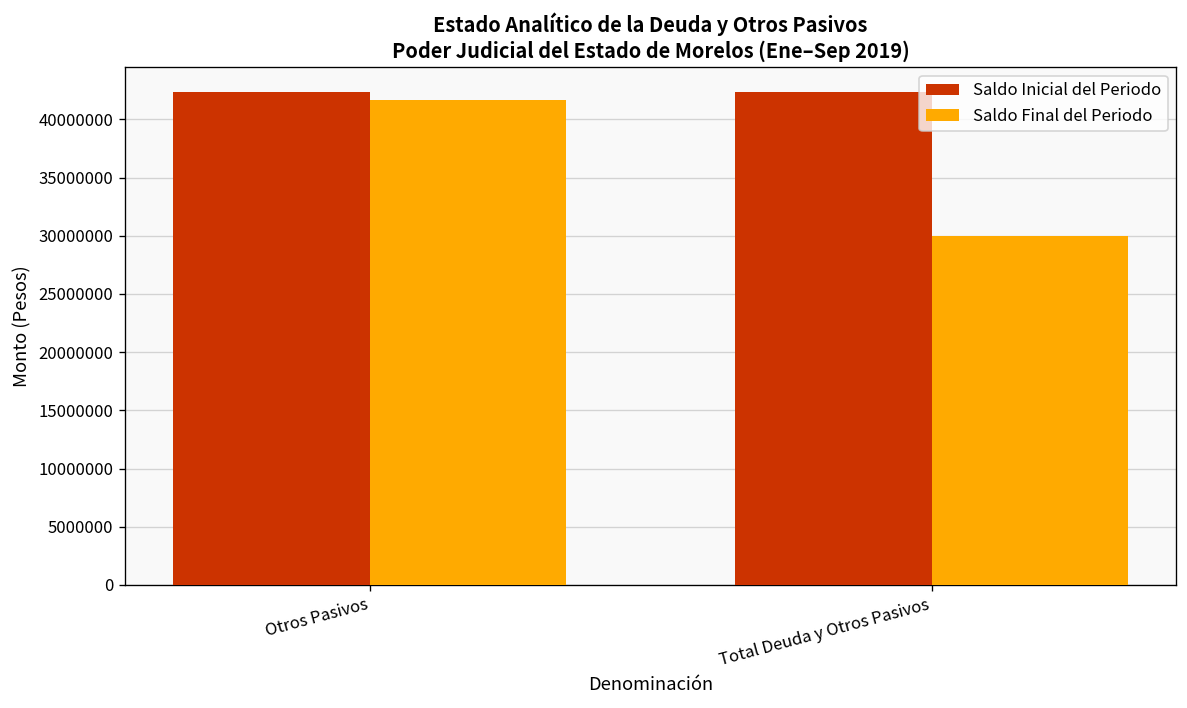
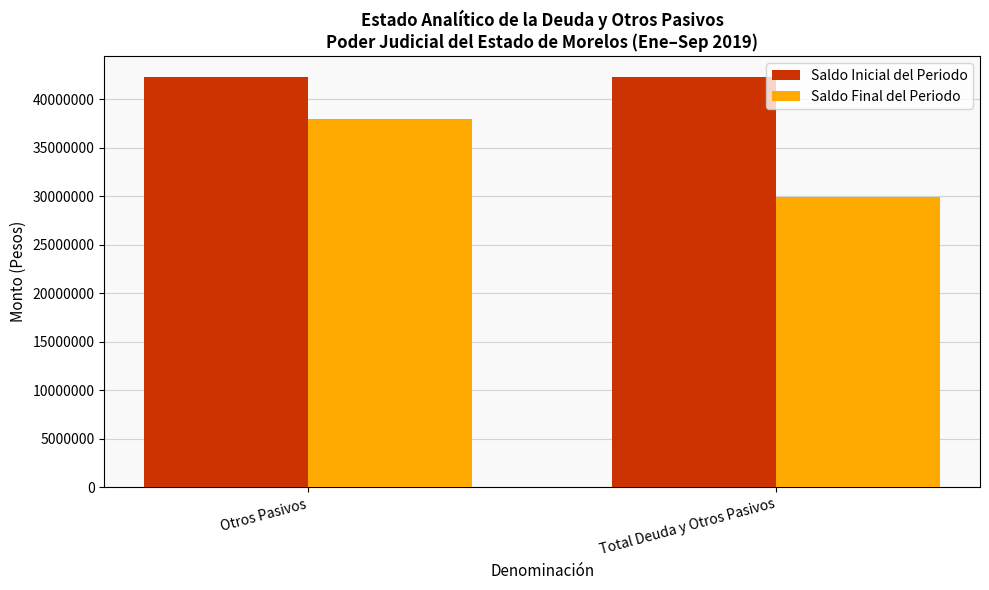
  {
    "Saldo Inicial del Periodo": {
      "Otros Pasivos": 42000000,
      "Total Deuda y Otros Pasivos": 42000000
    },
    "Saldo Final del Periodo": {
-     "Otros Pasivos": 42000000,
+     "Otros Pasivos": 38000000,
      "Total Deuda y Otros Pasivos": 30000000
    }
  }
